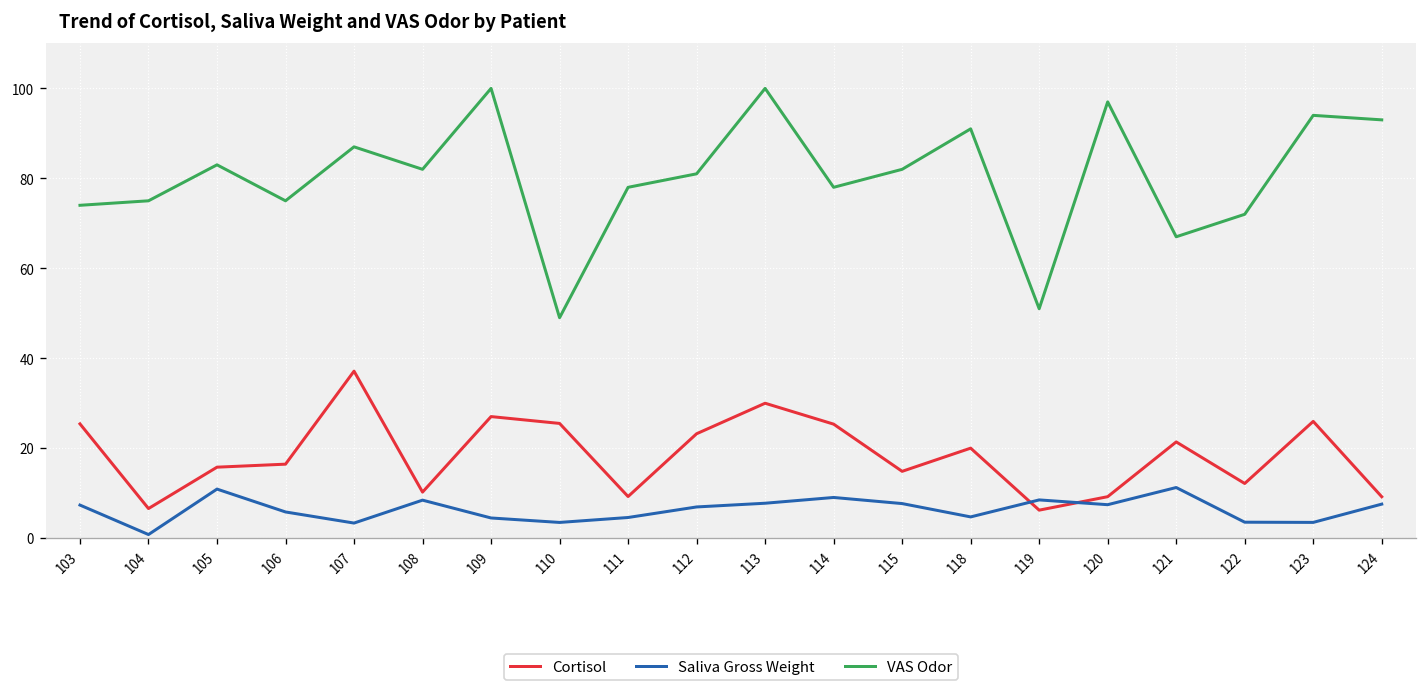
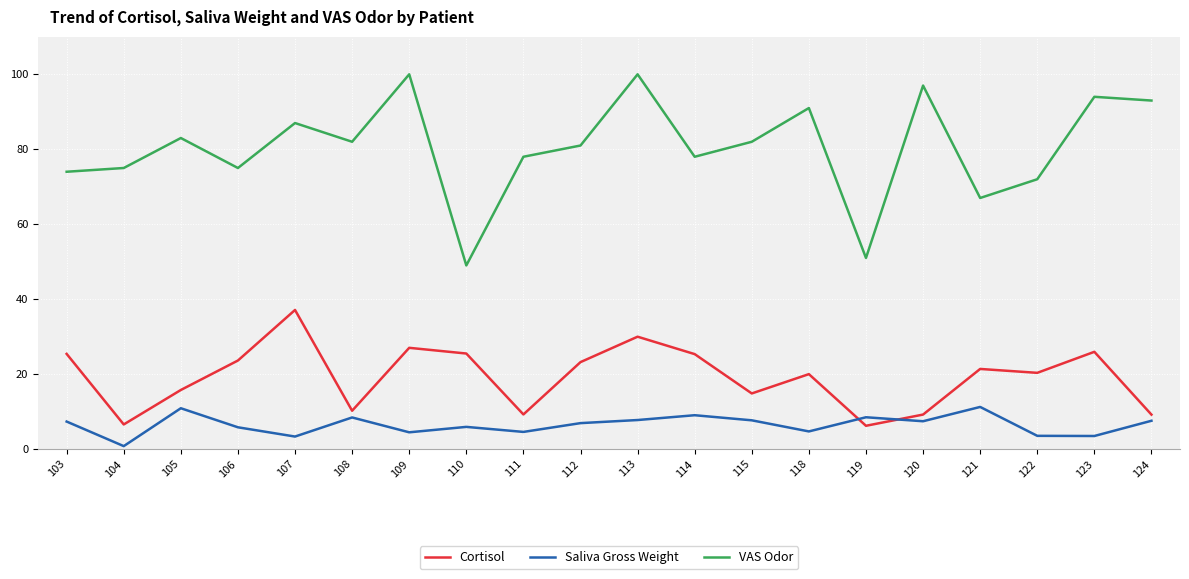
  {
    "Cortisol": {
      "103": 25,
      "104": 7,
      "105": 16,
-     "106": 16,
+     "106": 24,
      "107": 37,
      "108": 10,
      "109": 27,
      "110": 25,
      "111": 9,
      "112": 23,
      "113": 30,
      "114": 25,
      "115": 15,
      "118": 20,
      "119": 6,
      "120": 9,
      "121": 21,
-     "122": 12,
+     "122": 20,
      "123": 26,
      "124": 9
    },
    "Saliva Gross Weight": {
      "103": 7,
      "104": 1,
      "105": 11,
      "106": 6,
      "107": 3,
      "108": 8,
      "109": 4,
-     "110": 3,
+     "110": 6,
      "111": 5,
      "112": 7,
      "113": 8,
      "114": 9,
      "115": 8,
      "118": 5,
      "119": 8,
      "120": 7,
      "121": 11,
      "122": 4,
      "123": 3,
      "124": 8
    },
    "VAS Odor": {
      "103": 74,
      "104": 75,
      "105": 83,
      "106": 75,
      "107": 87,
      "108": 82,
      "109": 100,
      "110": 49,
      "111": 78,
      "112": 81,
      "113": 100,
      "114": 78,
      "115": 82,
      "118": 91,
      "119": 51,
      "120": 97,
      "121": 67,
      "122": 72,
      "123": 94,
      "124": 93
    }
  }
